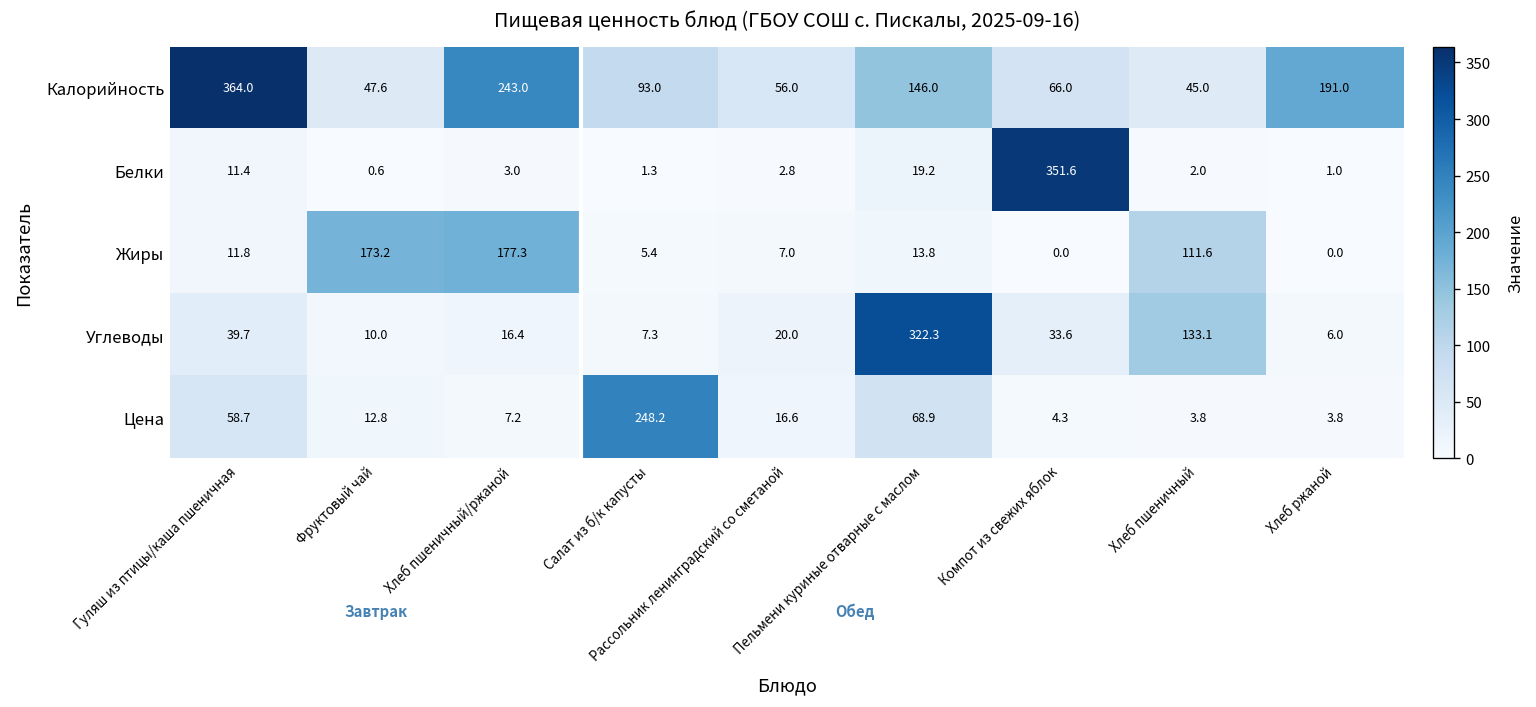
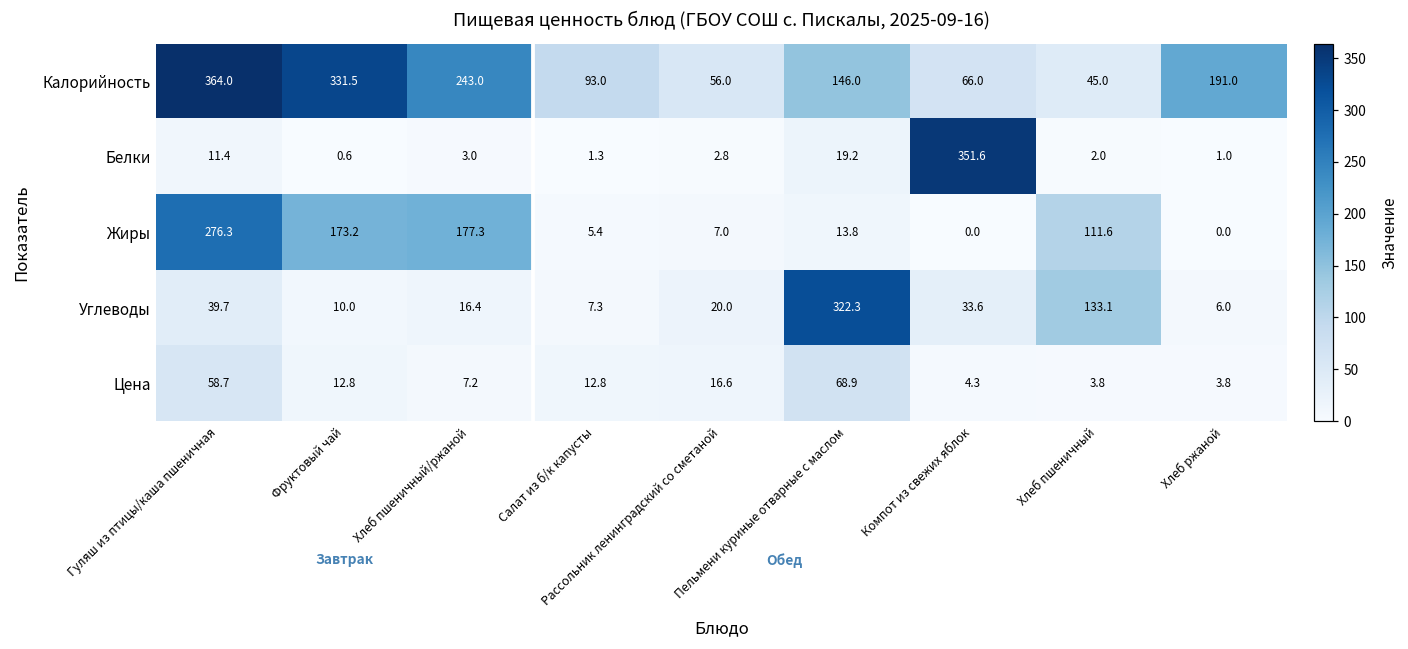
  {
    "Калорийность": {
      "Гуляш из птицы/каша пшеничная": 364.0,
-     "Фруктовый чай": 47.6,
+     "Фруктовый чай": 331.5,
      "Хлеб пшеничный/ржаной": 243.0,
      "Салат из б/к капусты": 93.0,
      "Рассольник ленинградский со сметаной": 56.0,
      "Пельмени куриные отварные с маслом": 146.0,
      "Компот из свежих яблок": 66.0,
      "Хлеб пшеничный": 45.0,
      "Хлеб ржаной": 191.0
    },
    "Белки": {
      "Гуляш из птицы/каша пшеничная": 11.4,
      "Фруктовый чай": 0.6,
      "Хлеб пшеничный/ржаной": 3.0,
      "Салат из б/к капусты": 1.3,
      "Рассольник ленинградский со сметаной": 2.8,
      "Пельмени куриные отварные с маслом": 19.2,
      "Компот из свежих яблок": 351.6,
      "Хлеб пшеничный": 2.0,
      "Хлеб ржаной": 1.0
    },
    "Жиры": {
-     "Гуляш из птицы/каша пшеничная": 11.8,
+     "Гуляш из птицы/каша пшеничная": 276.3,
      "Фруктовый чай": 173.2,
      "Хлеб пшеничный/ржаной": 177.3,
      "Салат из б/к капусты": 5.4,
      "Рассольник ленинградский со сметаной": 7.0,
      "Пельмени куриные отварные с маслом": 13.8,
      "Компот из свежих яблок": 0.0,
      "Хлеб пшеничный": 111.6,
      "Хлеб ржаной": 0.0
    },
    "Углеводы": {
      "Гуляш из птицы/каша пшеничная": 39.7,
      "Фруктовый чай": 10.0,
      "Хлеб пшеничный/ржаной": 16.4,
      "Салат из б/к капусты": 7.3,
      "Рассольник ленинградский со сметаной": 20.0,
      "Пельмени куриные отварные с маслом": 322.3,
      "Компот из свежих яблок": 33.6,
      "Хлеб пшеничный": 133.1,
      "Хлеб ржаной": 6.0
    },
    "Цена": {
      "Гуляш из птицы/каша пшеничная": 58.7,
      "Фруктовый чай": 12.8,
      "Хлеб пшеничный/ржаной": 7.2,
-     "Салат из б/к капусты": 248.2,
+     "Салат из б/к капусты": 12.8,
      "Рассольник ленинградский со сметаной": 16.6,
      "Пельмени куриные отварные с маслом": 68.9,
      "Компот из свежих яблок": 4.3,
      "Хлеб пшеничный": 3.8,
      "Хлеб ржаной": 3.8
    }
  }
